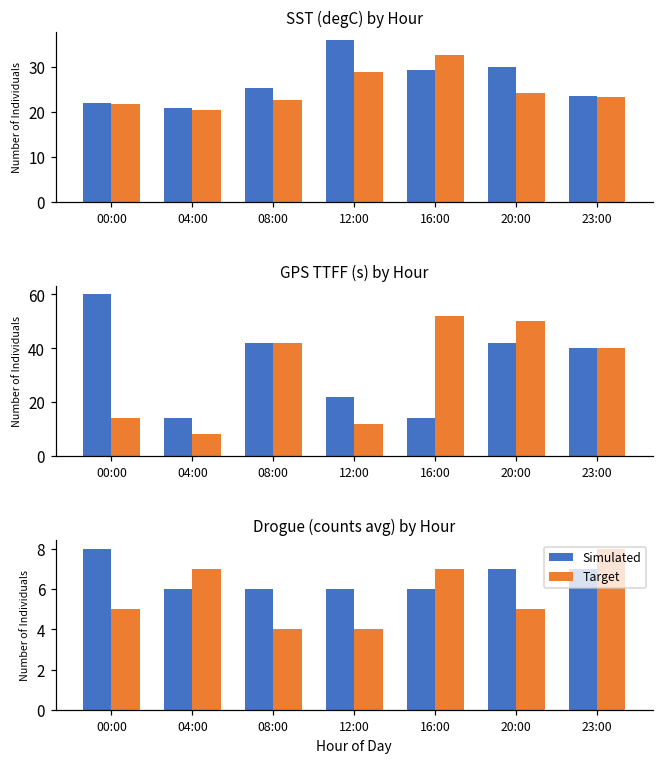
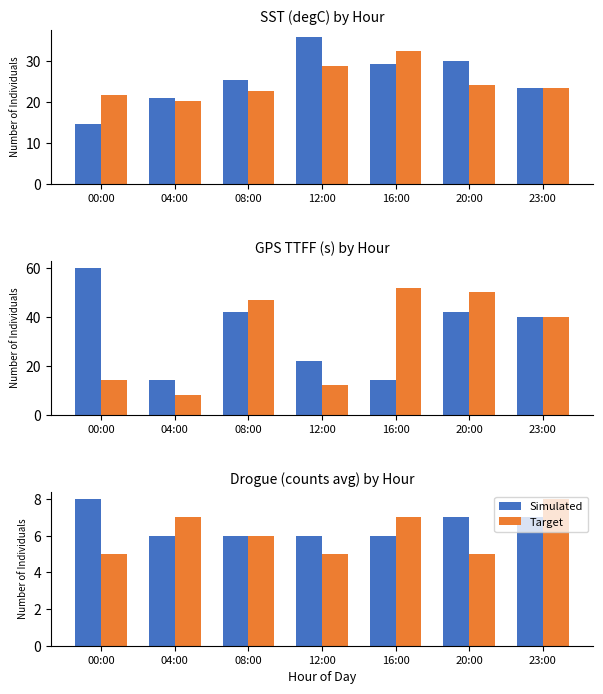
  {
    "SST (degC) by Hour": {
      "Simulated": {
-       "00:00": 22,
+       "00:00": 15,
        "04:00": 21,
        "08:00": 25,
        "12:00": 36,
        "16:00": 29,
        "20:00": 30,
        "23:00": 23
      },
      "Target": {
        "00:00": 22,
        "04:00": 20,
        "08:00": 23,
        "12:00": 29,
        "16:00": 33,
        "20:00": 24,
        "23:00": 23
      }
    },
    "GPS TTFF (s) by Hour": {
      "Simulated": {
        "00:00": 60,
        "04:00": 14,
        "08:00": 42,
        "12:00": 22,
        "16:00": 14,
        "20:00": 42,
        "23:00": 40
      },
      "Target": {
        "00:00": 14,
        "04:00": 8,
-       "08:00": 42,
+       "08:00": 47,
        "12:00": 12,
        "16:00": 52,
        "20:00": 50,
        "23:00": 40
      }
    },
    "Drogue (counts avg) by Hour": {
      "Simulated": {
        "00:00": 8,
        "04:00": 6,
        "08:00": 6,
        "12:00": 6,
        "16:00": 6,
        "20:00": 7
      },
      "Target": {
        "00:00": 5,
        "04:00": 7,
-       "08:00": 4,
-       "12:00": 4,
+       "08:00": 6,
+       "12:00": 5,
        "16:00": 7,
        "20:00": 5
      }
    }
  }
